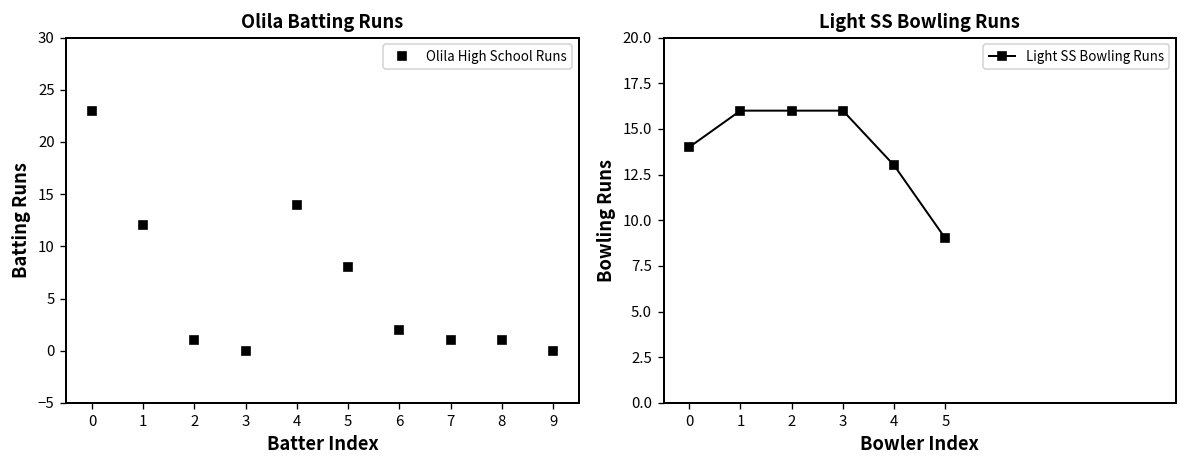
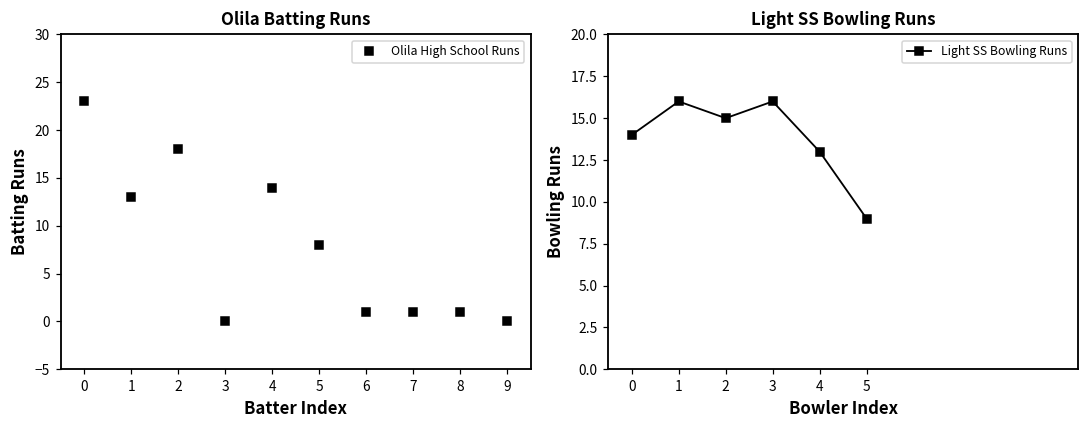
  {
    "Olila Batting Runs": {
      "0": 23,
-     "1": 12,
-     "2": 1,
+     "1": 13,
+     "2": 18,
      "3": 0,
      "4": 14,
      "5": 8,
-     "6": 2,
+     "6": 1,
      "7": 1,
      "8": 1,
      "9": 0
    },
    "Light SS Bowling Runs": {
      "0": 14,
      "1": 16,
-     "2": 16,
+     "2": 15,
      "3": 16,
      "4": 13,
      "5": 9
    }
  }
